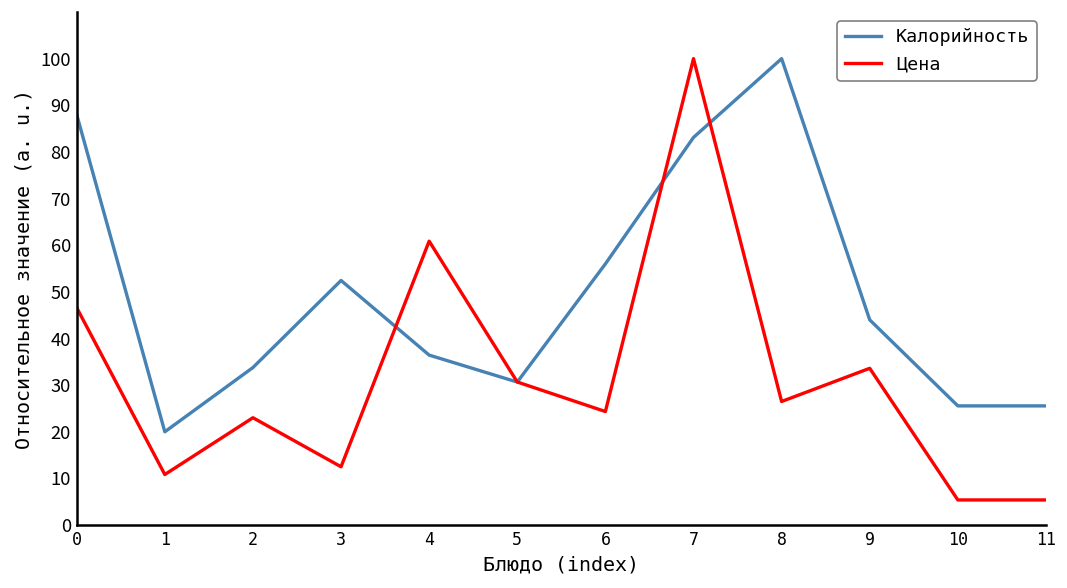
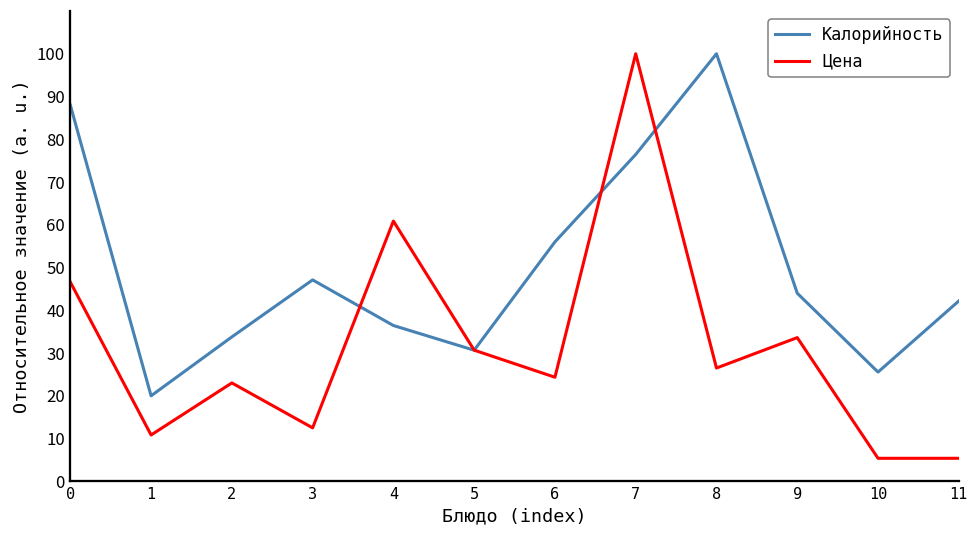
  {
    "Калорийность": {
      "0": 88,
      "1": 20,
      "2": 34,
-     "3": 52,
+     "3": 47,
      "4": 36,
      "6": 56,
-     "7": 83,
+     "7": 76,
      "8": 100,
      "9": 44,
      "10": 26,
-     "11": 26
+     "11": 42
    },
    "Цена": {
      "0": 47,
      "1": 11,
      "2": 23,
      "3": 13,
      "4": 61,
      "6": 24,
      "7": 100,
      "8": 26,
      "9": 34,
      "10": 5,
      "11": 5
    }
  }
